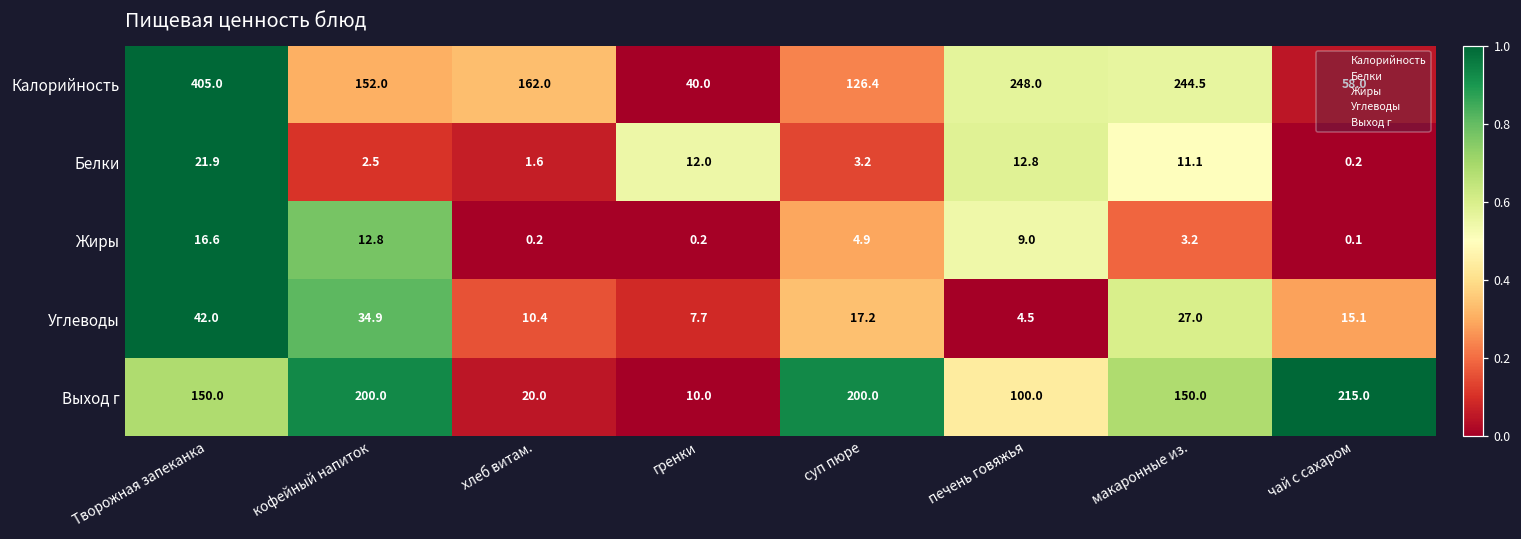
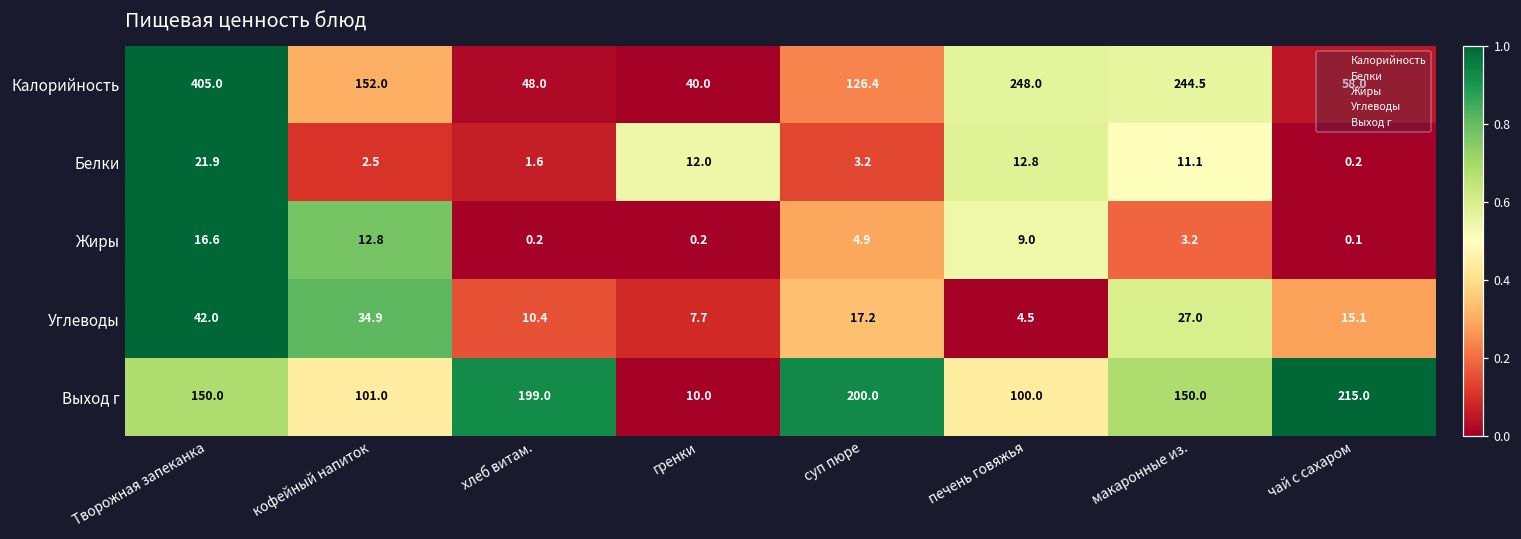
  {
    "Калорийность": {
      "Творожная запеканка": 405.0,
      "кофейный напиток": 152.0,
-     "хлеб витам.": 162.0,
+     "хлеб витам.": 48.0,
      "гренки": 40.0,
      "суп пюре": 126.4,
      "печень говяжья": 248.0,
      "макаронные из.": 244.5
    },
    "Белки": {
      "Творожная запеканка": 21.9,
      "кофейный напиток": 2.5,
      "хлеб витам.": 1.6,
      "гренки": 12.0,
      "суп пюре": 3.2,
      "печень говяжья": 12.8,
      "макаронные из.": 11.1,
      "чай с сахаром": 0.2
    },
    "Жиры": {
      "Творожная запеканка": 16.6,
      "кофейный напиток": 12.8,
      "хлеб витам.": 0.2,
      "гренки": 0.2,
      "суп пюре": 4.9,
      "печень говяжья": 9.0,
      "макаронные из.": 3.2,
      "чай с сахаром": 0.1
    },
    "Углеводы": {
      "Творожная запеканка": 42.0,
      "кофейный напиток": 34.9,
      "хлеб витам.": 10.4,
      "гренки": 7.7,
      "суп пюре": 17.2,
      "печень говяжья": 4.5,
      "макаронные из.": 27.0,
      "чай с сахаром": 15.1
    },
    "Выход г": {
      "Творожная запеканка": 150.0,
-     "кофейный напиток": 200.0,
-     "хлеб витам.": 20.0,
+     "кофейный напиток": 101.0,
+     "хлеб витам.": 199.0,
      "гренки": 10.0,
      "суп пюре": 200.0,
      "печень говяжья": 100.0,
      "макаронные из.": 150.0,
      "чай с сахаром": 215.0
    }
  }
